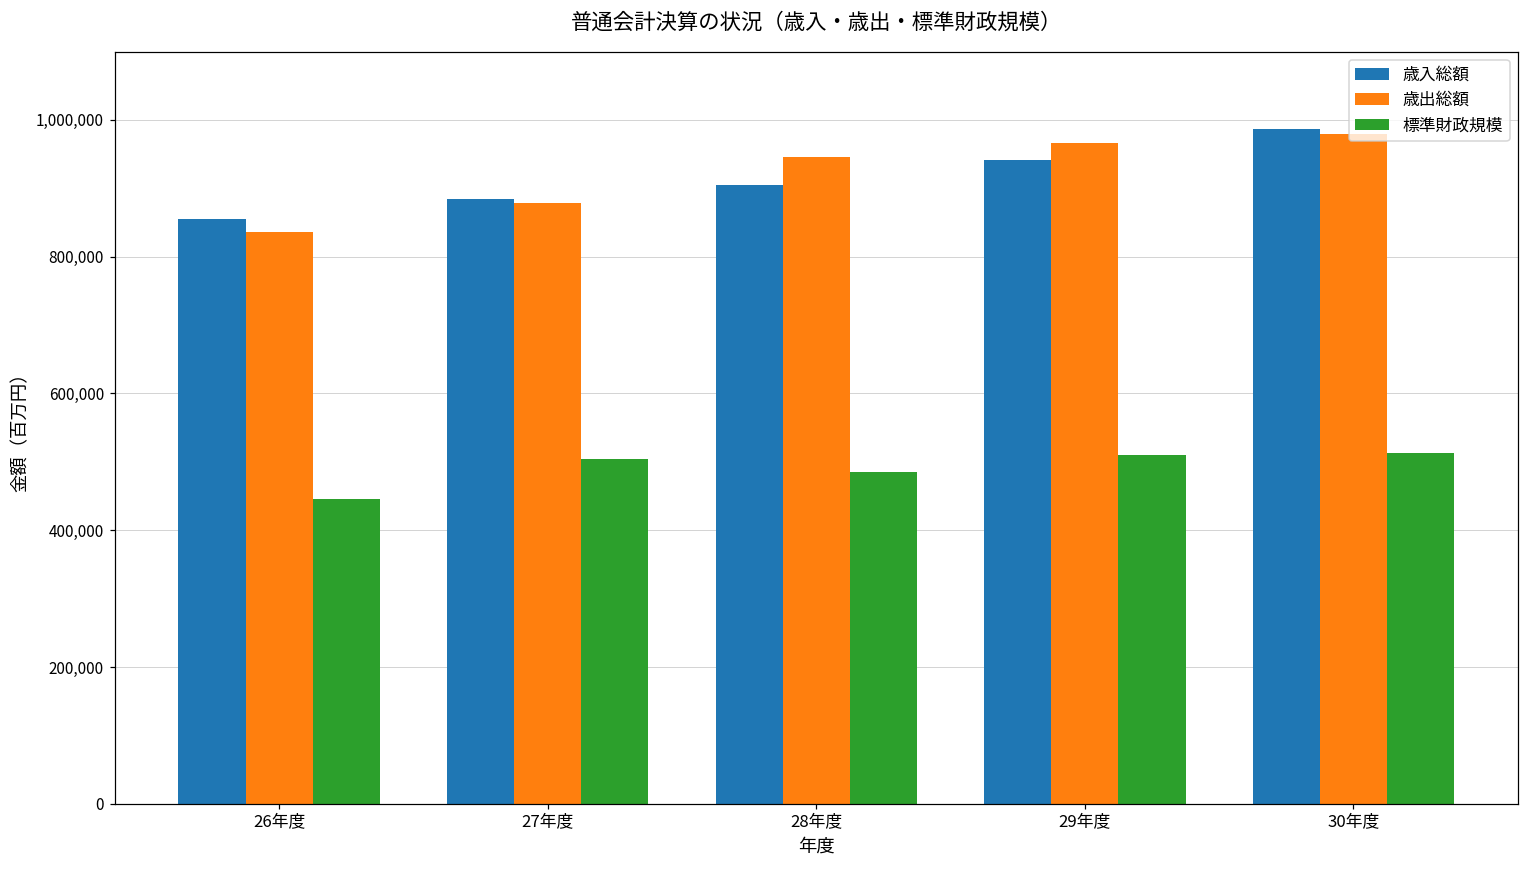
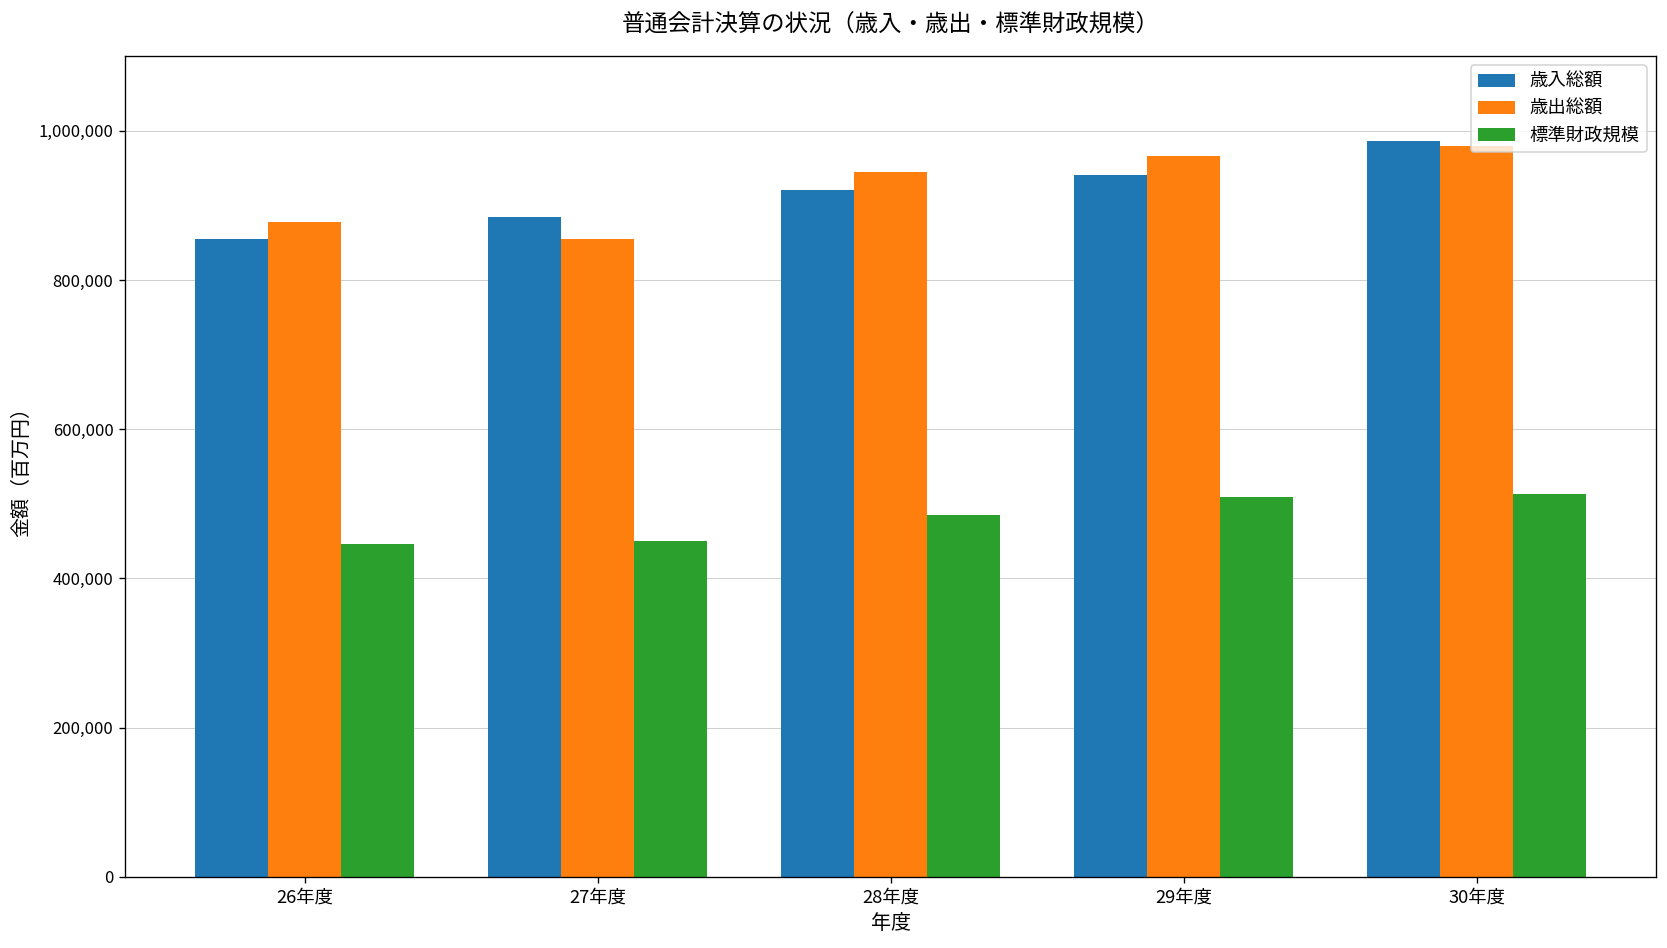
  {
    "歳入総額": {
      "26年度": "860,000",
      "27年度": "890,000",
-     "28年度": "900,000",
+     "28年度": "920,000",
      "29年度": "940,000",
      "30年度": "990,000"
    },
    "歳出総額": {
-     "26年度": "840,000",
-     "27年度": "880,000",
+     "26年度": "880,000",
+     "27年度": "860,000",
      "28年度": "950,000",
      "29年度": "970,000"
    },
    "標準財政規模": {
      "26年度": "450,000",
-     "27年度": "500,000",
+     "27年度": "450,000",
      "28年度": "490,000",
      "29年度": "510,000",
      "30年度": "510,000"
    }
  }
